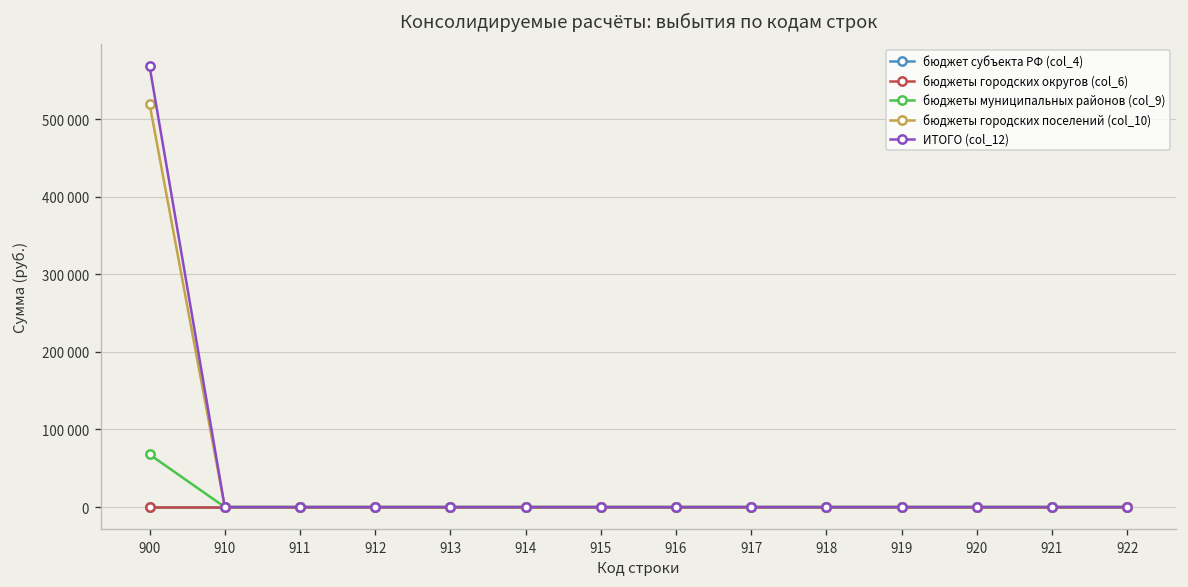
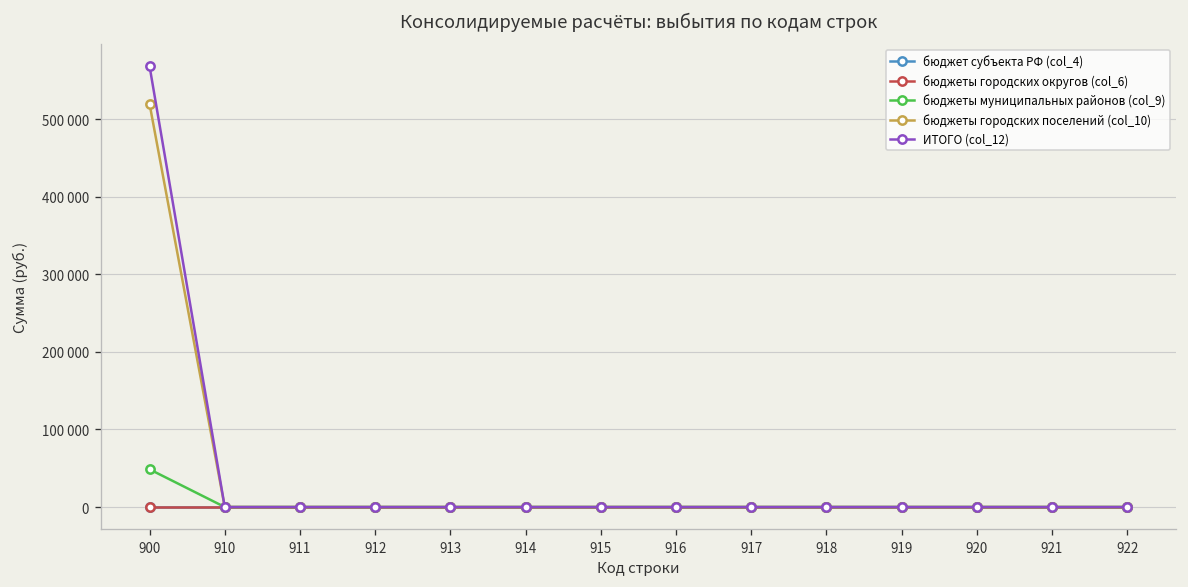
  {
    "бюджеты городских округов (col_6)": {
      "900": 0
    },
    "бюджеты муниципальных районов (col_9)": {
-     "900": 70000
+     "900": 50000
    },
    "бюджеты городских поселений (col_10)": {
      "900": 520000
    },
    "ИТОГО (col_12)": {
      "900": 570000
    }
  }
